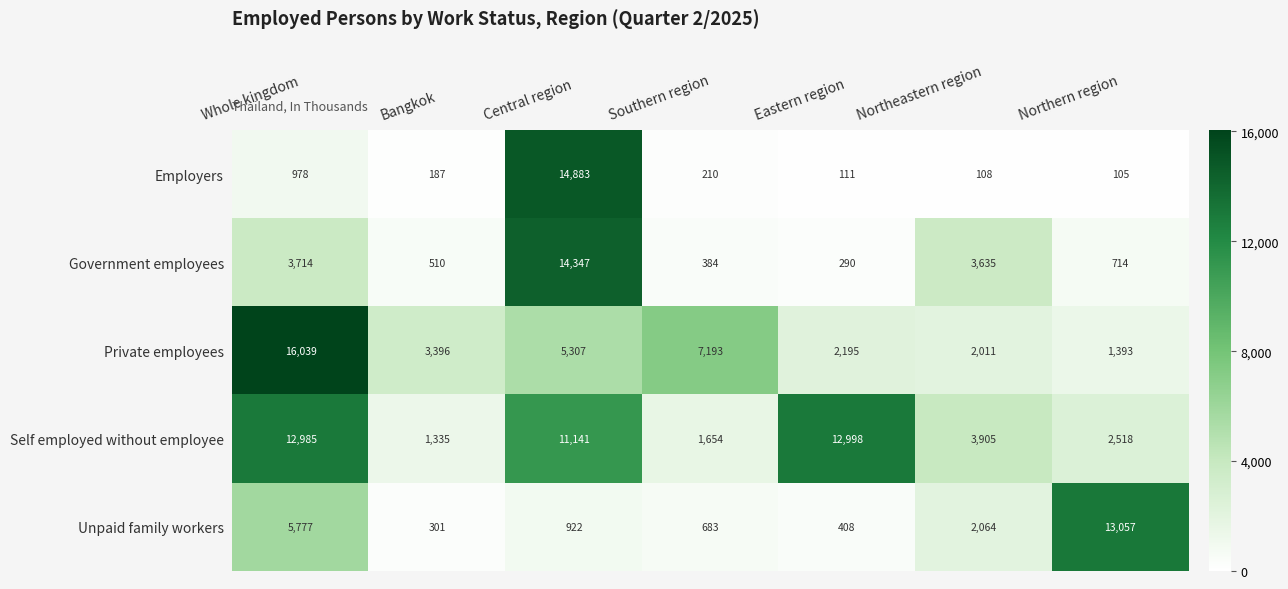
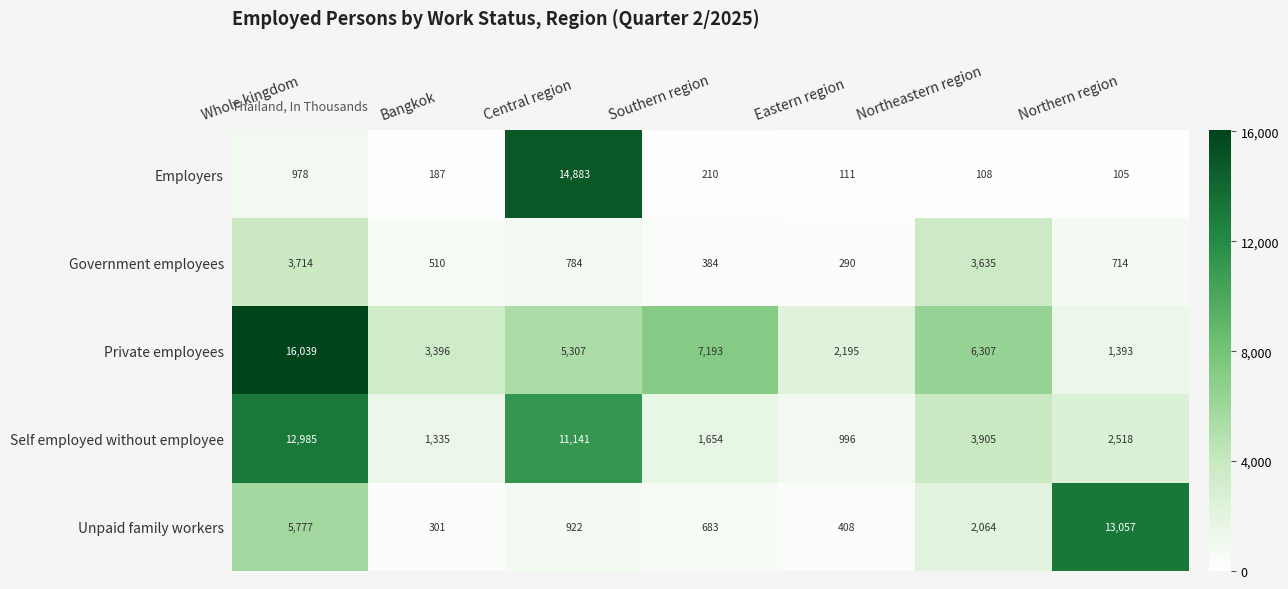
  {
    "Employers": {
      "Whole kingdom": "978",
      "Bangkok": "187",
      "Central region": "14,883",
      "Southern region": "210",
      "Eastern region": "111",
      "Northeastern region": "108",
      "Northern region": "105"
    },
    "Government employees": {
      "Whole kingdom": "3,714",
      "Bangkok": "510",
-     "Central region": "14,347",
+     "Central region": "784",
      "Southern region": "384",
      "Eastern region": "290",
      "Northeastern region": "3,635",
      "Northern region": "714"
    },
    "Private employees": {
      "Whole kingdom": "16,039",
      "Bangkok": "3,396",
      "Central region": "5,307",
      "Southern region": "7,193",
      "Eastern region": "2,195",
-     "Northeastern region": "2,011",
+     "Northeastern region": "6,307",
      "Northern region": "1,393"
    },
    "Self employed without employee": {
      "Whole kingdom": "12,985",
      "Bangkok": "1,335",
      "Central region": "11,141",
      "Southern region": "1,654",
-     "Eastern region": "12,998",
+     "Eastern region": "996",
      "Northeastern region": "3,905",
      "Northern region": "2,518"
    },
    "Unpaid family workers": {
      "Whole kingdom": "5,777",
      "Bangkok": "301",
      "Central region": "922",
      "Southern region": "683",
      "Eastern region": "408",
      "Northeastern region": "2,064",
      "Northern region": "13,057"
    }
  }
